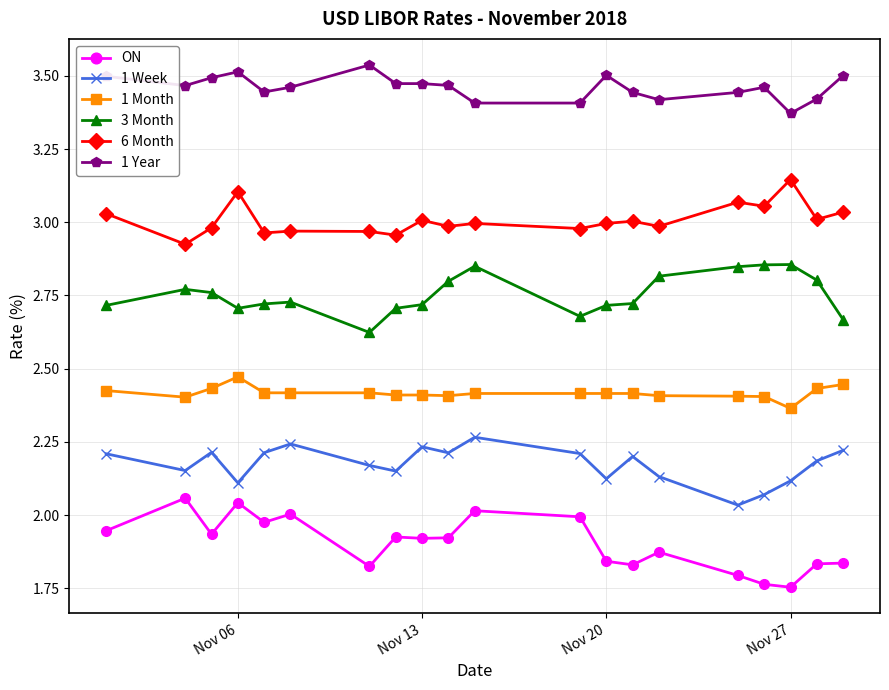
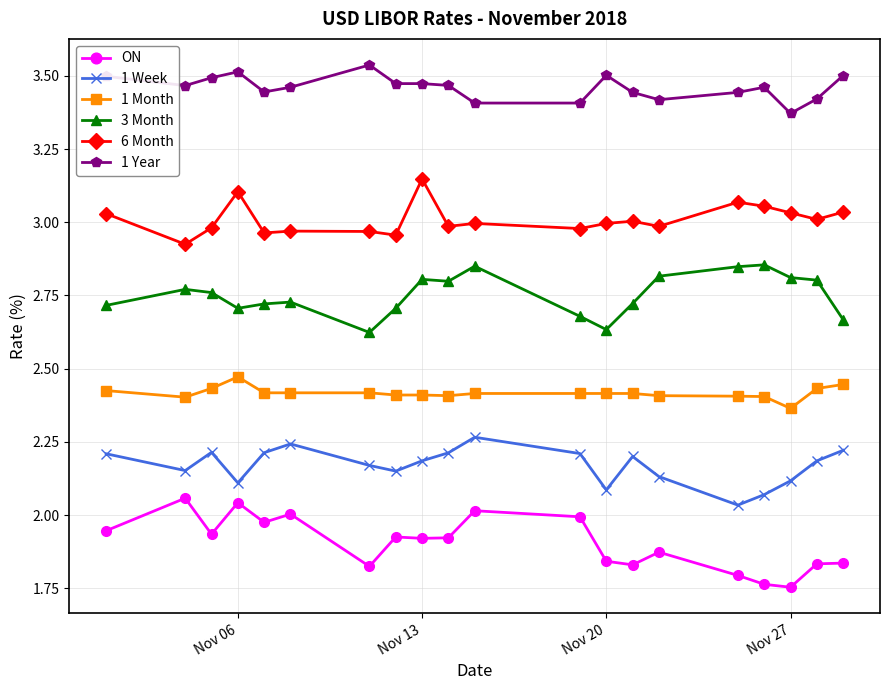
  {
    "ON": {
      "Nov 06": 2.04,
      "Nov 13": 1.92,
      "Nov 20": 1.84,
      "Nov 27": 1.75
    },
    "1 Week": {
      "Nov 06": 2.11,
-     "Nov 13": 2.23,
-     "Nov 20": 2.12,
+     "Nov 13": 2.19,
+     "Nov 20": 2.09,
      "Nov 27": 2.12
    },
    "1 Month": {
      "Nov 06": 2.47,
      "Nov 13": 2.41,
      "Nov 20": 2.42,
      "Nov 27": 2.36
    },
    "3 Month": {
      "Nov 06": 2.71,
-     "Nov 13": 2.72,
-     "Nov 20": 2.72,
-     "Nov 27": 2.86
+     "Nov 13": 2.81,
+     "Nov 20": 2.63,
+     "Nov 27": 2.81
    },
    "6 Month": {
      "Nov 06": 3.10,
-     "Nov 13": 3.01,
+     "Nov 13": 3.15,
      "Nov 20": 3.00,
-     "Nov 27": 3.15
+     "Nov 27": 3.03
    },
    "1 Year": {
      "Nov 06": 3.51,
      "Nov 13": 3.47,
      "Nov 20": 3.50,
      "Nov 27": 3.37
    }
  }
